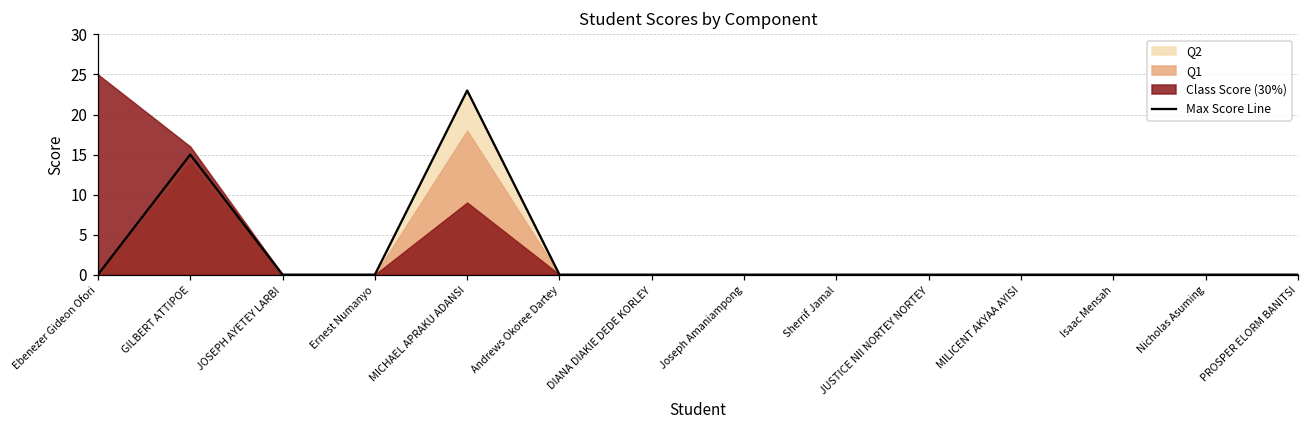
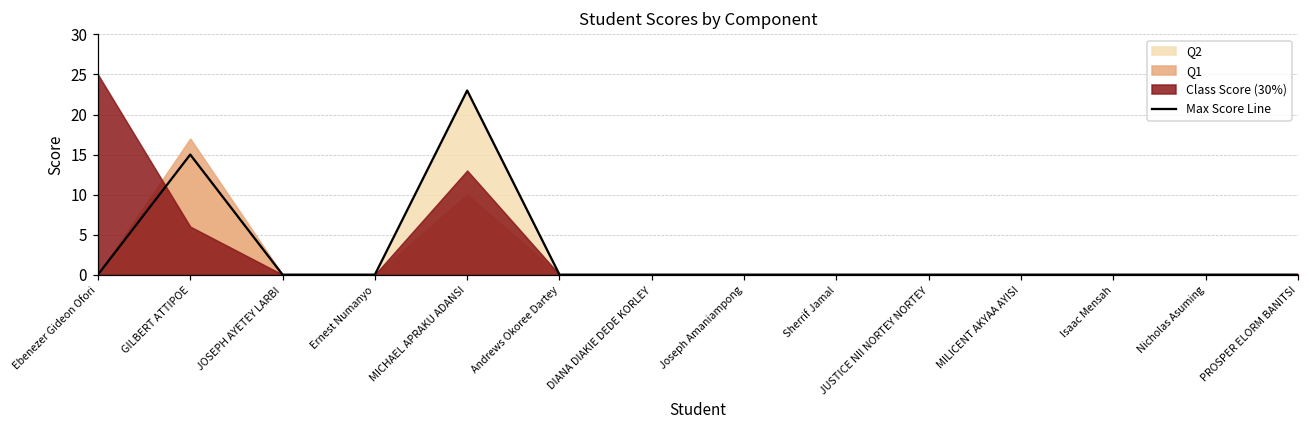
  {
    "Q2": {
      "GILBERT ATTIPOE": 15,
      "MICHAEL APRAKU ADANSI": 23
    },
    "Q1": {
-     "GILBERT ATTIPOE": 14,
-     "MICHAEL APRAKU ADANSI": 18
+     "GILBERT ATTIPOE": 17,
+     "MICHAEL APRAKU ADANSI": 10
    },
    "Class Score (30%)": {
      "Ebenezer Gideon Ofori": 25,
-     "GILBERT ATTIPOE": 16,
-     "MICHAEL APRAKU ADANSI": 9
+     "GILBERT ATTIPOE": 6,
+     "MICHAEL APRAKU ADANSI": 13
    }
  }
